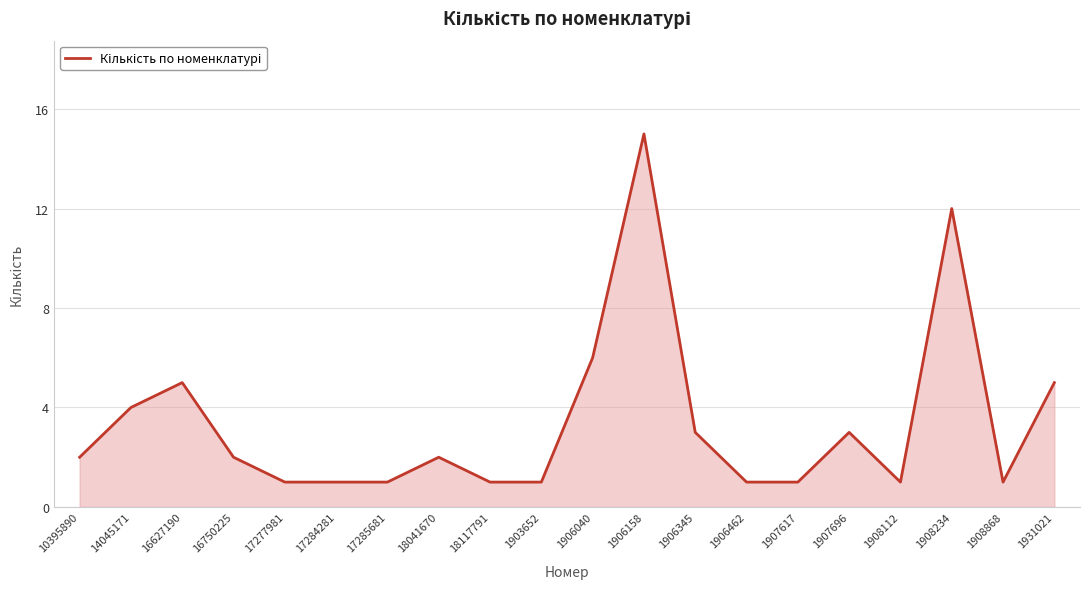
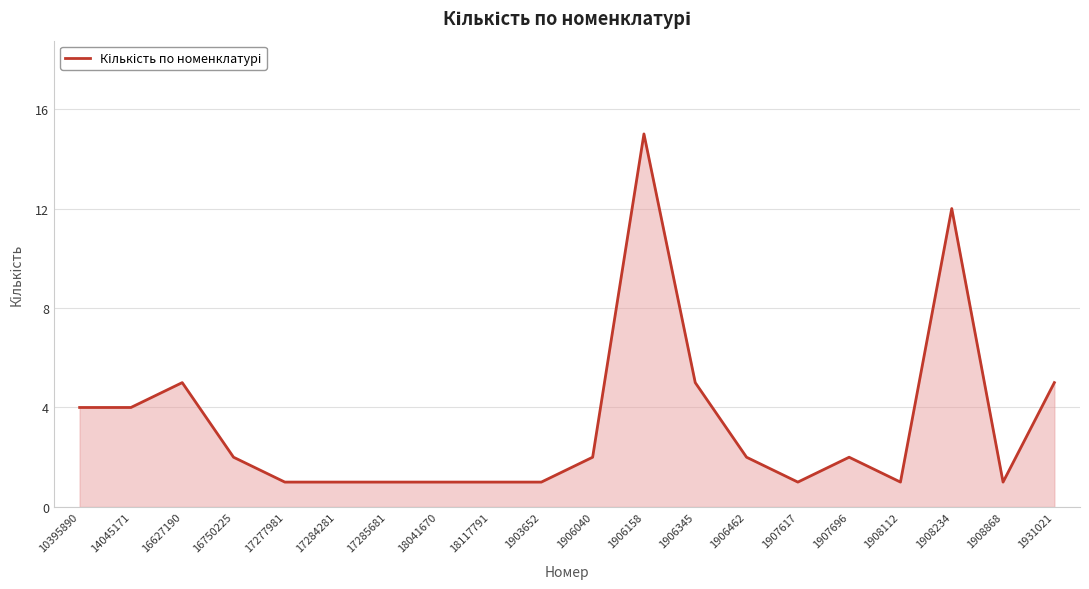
  {
-   "10395890": 2,
+   "10395890": 4,
    "14045171": 4,
    "16627190": 5,
    "16750225": 2,
    "17277981": 1,
    "17284281": 1,
    "17285681": 1,
-   "18041670": 2,
+   "18041670": 1,
    "18117791": 1,
    "1903652": 1,
-   "1906040": 6,
+   "1906040": 2,
    "1906158": 15,
-   "1906345": 3,
-   "1906462": 1,
+   "1906345": 5,
+   "1906462": 2,
    "1907617": 1,
-   "1907696": 3,
+   "1907696": 2,
    "1908112": 1,
    "1908234": 12,
    "1908868": 1,
    "1931021": 5
  }
